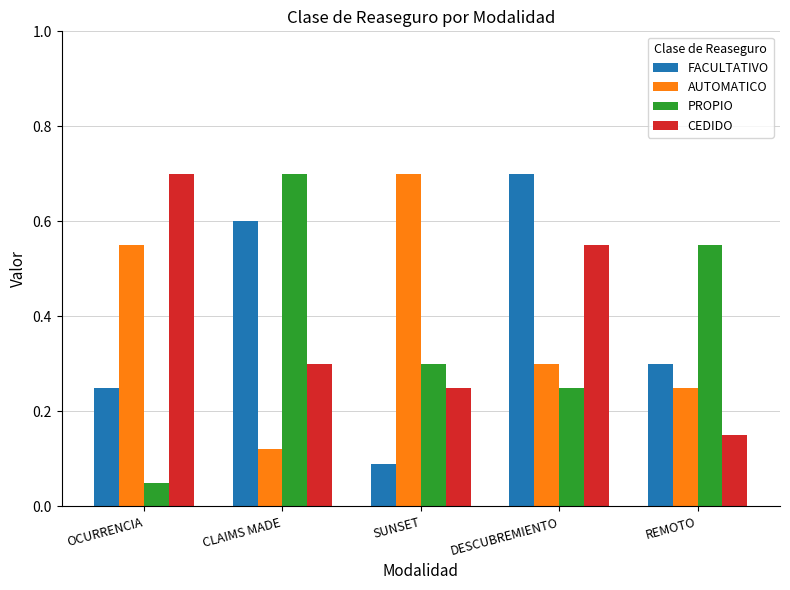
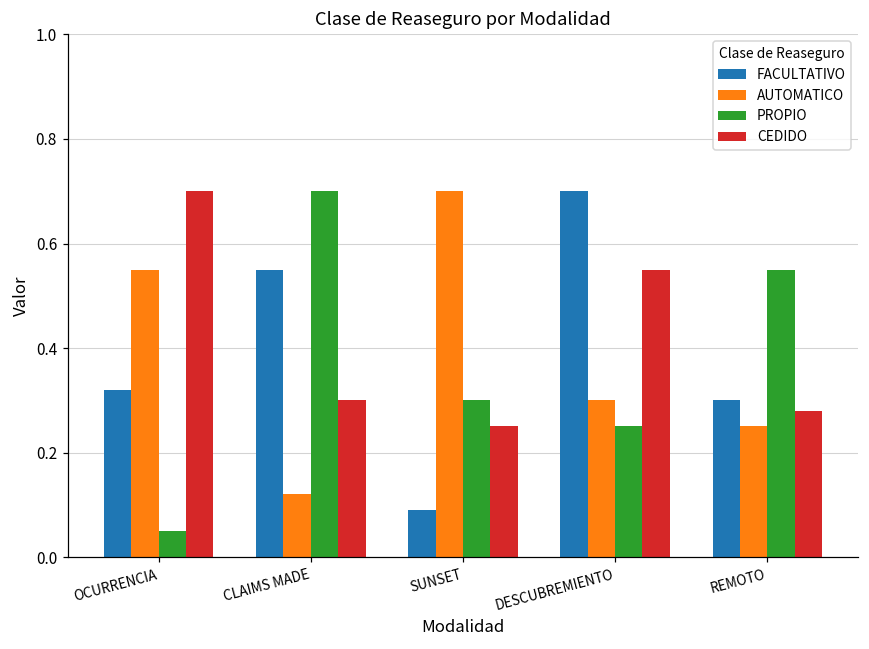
  {
    "FACULTATIVO": {
-     "OCURRENCIA": 0.25,
-     "CLAIMS MADE": 0.60,
+     "OCURRENCIA": 0.32,
+     "CLAIMS MADE": 0.55,
      "SUNSET": 0.09,
      "DESCUBREMIENTO": 0.70,
      "REMOTO": 0.30
    },
    "AUTOMATICO": {
      "OCURRENCIA": 0.55,
      "CLAIMS MADE": 0.12,
      "SUNSET": 0.70,
      "DESCUBREMIENTO": 0.30,
      "REMOTO": 0.25
    },
    "PROPIO": {
      "OCURRENCIA": 0.05,
      "CLAIMS MADE": 0.70,
      "SUNSET": 0.30,
      "DESCUBREMIENTO": 0.25,
      "REMOTO": 0.55
    },
    "CEDIDO": {
      "OCURRENCIA": 0.70,
      "CLAIMS MADE": 0.30,
      "SUNSET": 0.25,
      "DESCUBREMIENTO": 0.55,
-     "REMOTO": 0.15
+     "REMOTO": 0.28
    }
  }
